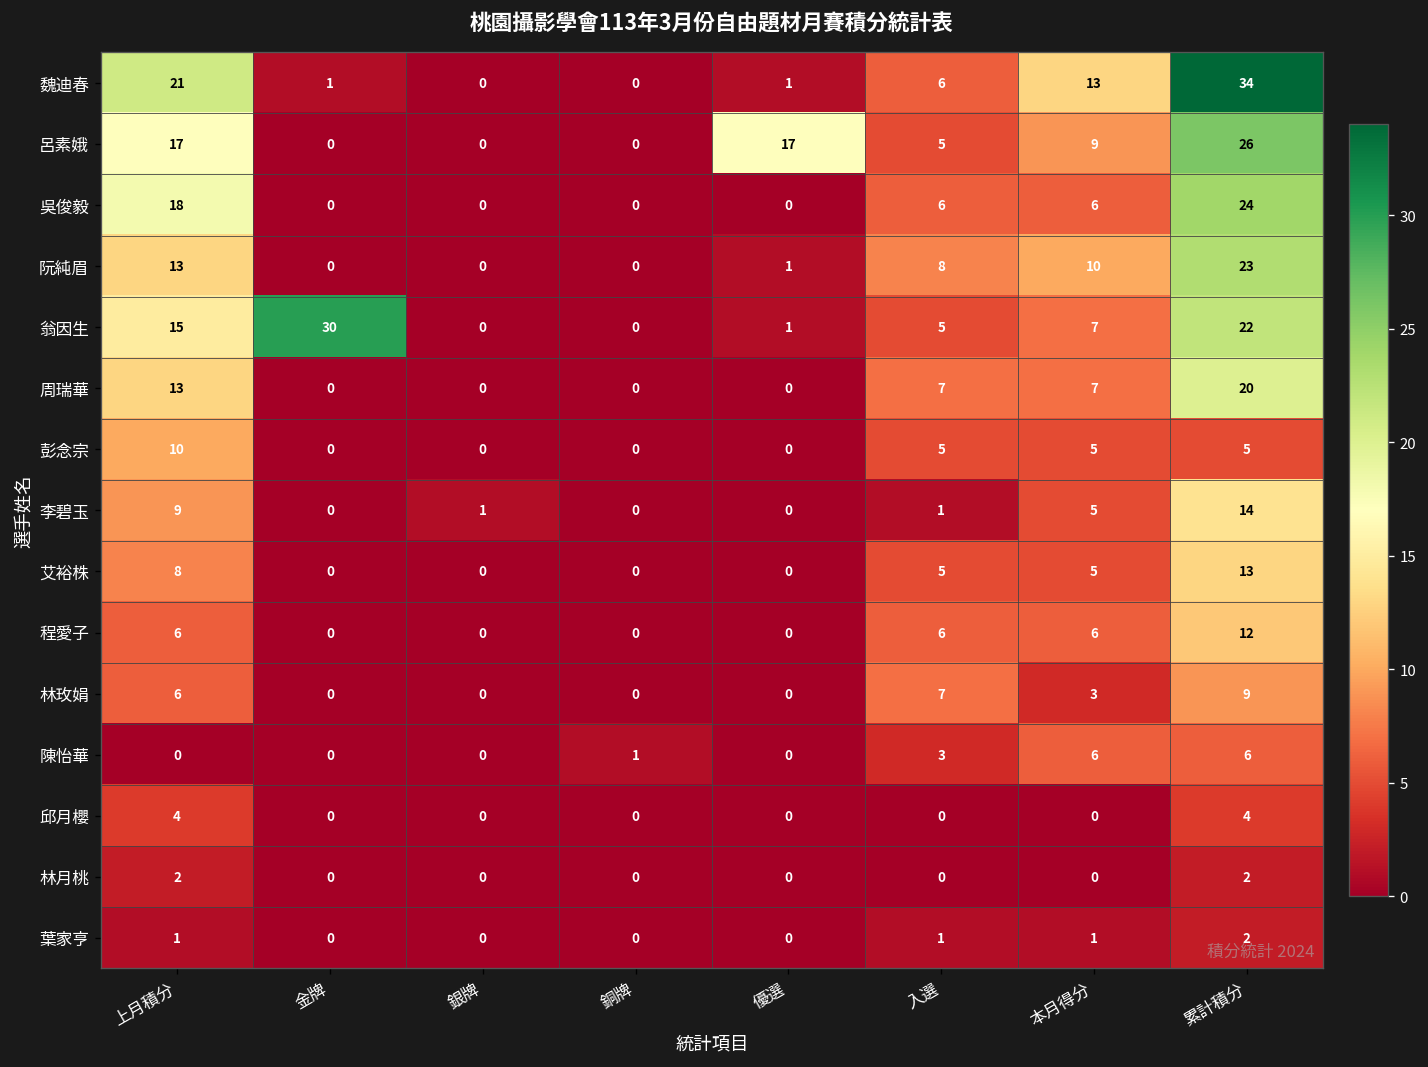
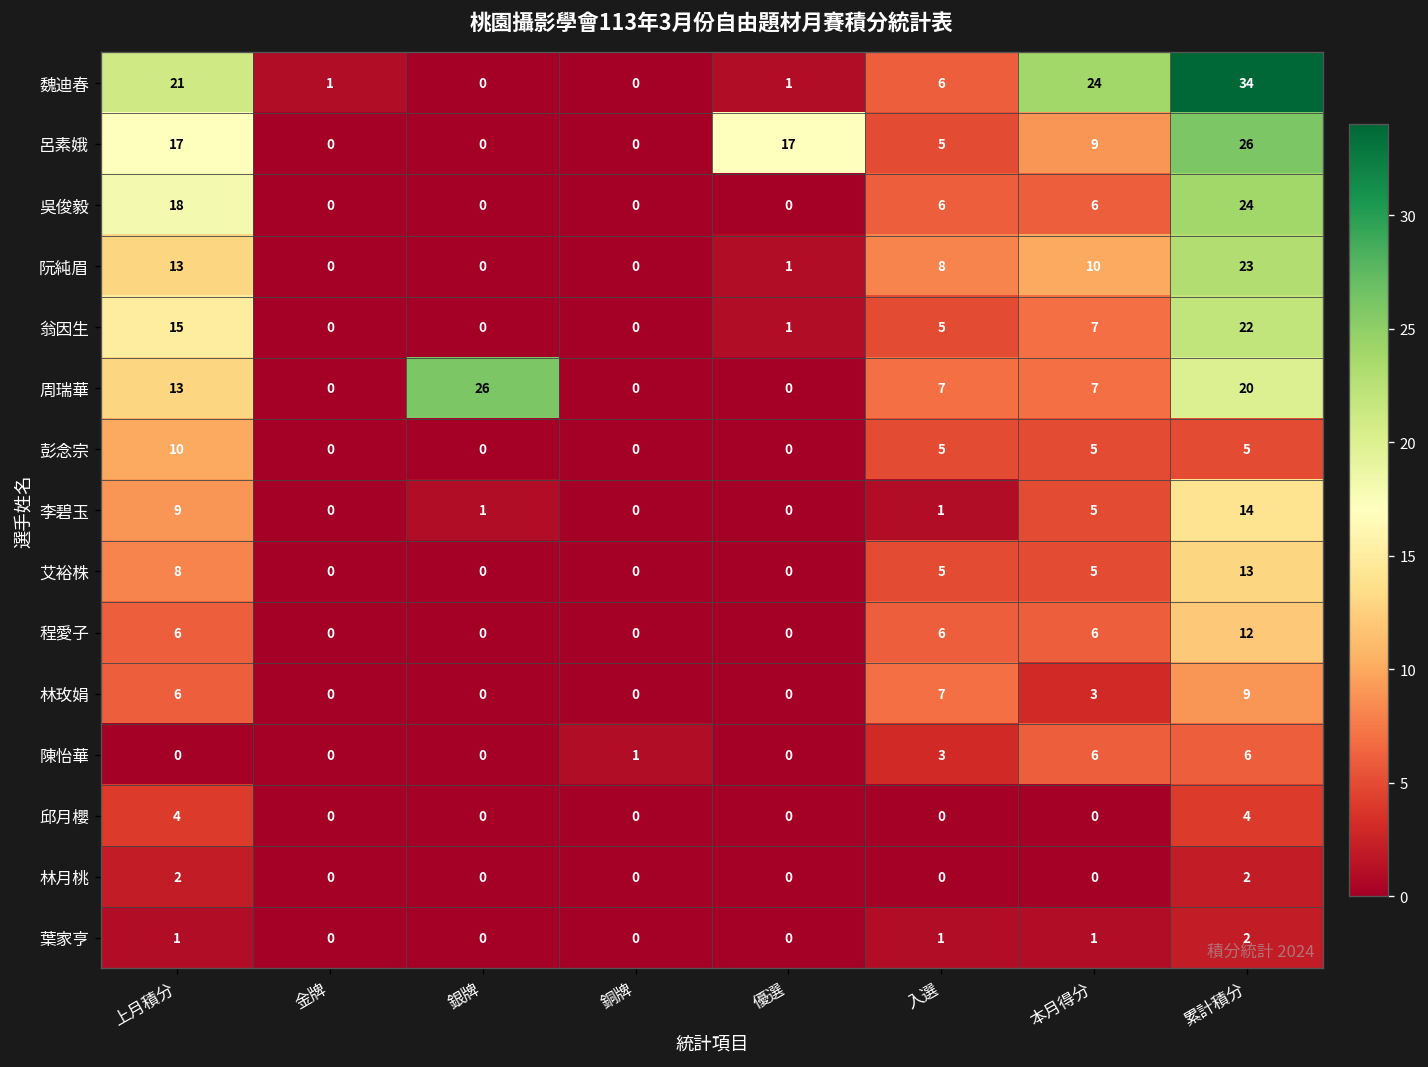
  {
    "魏迪春": {
      "上月積分": 21,
      "金牌": 1,
      "銀牌": 0,
      "銅牌": 0,
      "優選": 1,
      "入選": 6,
-     "本月得分": 13,
+     "本月得分": 24,
      "累計積分": 34
    },
    "呂素娥": {
      "上月積分": 17,
      "金牌": 0,
      "銀牌": 0,
      "銅牌": 0,
      "優選": 17,
      "入選": 5,
      "本月得分": 9,
      "累計積分": 26
    },
    "吳俊毅": {
      "上月積分": 18,
      "金牌": 0,
      "銀牌": 0,
      "銅牌": 0,
      "優選": 0,
      "入選": 6,
      "本月得分": 6,
      "累計積分": 24
    },
    "阮純眉": {
      "上月積分": 13,
      "金牌": 0,
      "銀牌": 0,
      "銅牌": 0,
      "優選": 1,
      "入選": 8,
      "本月得分": 10,
      "累計積分": 23
    },
    "翁因生": {
      "上月積分": 15,
-     "金牌": 30,
+     "金牌": 0,
      "銀牌": 0,
      "銅牌": 0,
      "優選": 1,
      "入選": 5,
      "本月得分": 7,
      "累計積分": 22
    },
    "周瑞華": {
      "上月積分": 13,
      "金牌": 0,
-     "銀牌": 0,
+     "銀牌": 26,
      "銅牌": 0,
      "優選": 0,
      "入選": 7,
      "本月得分": 7,
      "累計積分": 20
    },
    "彭念宗": {
      "上月積分": 10,
      "金牌": 0,
      "銀牌": 0,
      "銅牌": 0,
      "優選": 0,
      "入選": 5,
      "本月得分": 5,
      "累計積分": 5
    },
    "李碧玉": {
      "上月積分": 9,
      "金牌": 0,
      "銀牌": 1,
      "銅牌": 0,
      "優選": 0,
      "入選": 1,
      "本月得分": 5,
      "累計積分": 14
    },
    "艾裕株": {
      "上月積分": 8,
      "金牌": 0,
      "銀牌": 0,
      "銅牌": 0,
      "優選": 0,
      "入選": 5,
      "本月得分": 5,
      "累計積分": 13
    },
    "程愛子": {
      "上月積分": 6,
      "金牌": 0,
      "銀牌": 0,
      "銅牌": 0,
      "優選": 0,
      "入選": 6,
      "本月得分": 6,
      "累計積分": 12
    },
    "林玫娟": {
      "上月積分": 6,
      "金牌": 0,
      "銀牌": 0,
      "銅牌": 0,
      "優選": 0,
      "入選": 7,
      "本月得分": 3,
      "累計積分": 9
    },
    "陳怡華": {
      "上月積分": 0,
      "金牌": 0,
      "銀牌": 0,
      "銅牌": 1,
      "優選": 0,
      "入選": 3,
      "本月得分": 6,
      "累計積分": 6
    },
    "邱月櫻": {
      "上月積分": 4,
      "金牌": 0,
      "銀牌": 0,
      "銅牌": 0,
      "優選": 0,
      "入選": 0,
      "本月得分": 0,
      "累計積分": 4
    },
    "林月桃": {
      "上月積分": 2,
      "金牌": 0,
      "銀牌": 0,
      "銅牌": 0,
      "優選": 0,
      "入選": 0,
      "本月得分": 0,
      "累計積分": 2
    },
    "葉家亨": {
      "上月積分": 1,
      "金牌": 0,
      "銀牌": 0,
      "銅牌": 0,
      "優選": 0,
      "入選": 1,
      "本月得分": 1,
      "累計積分": 2024
    }
  }
